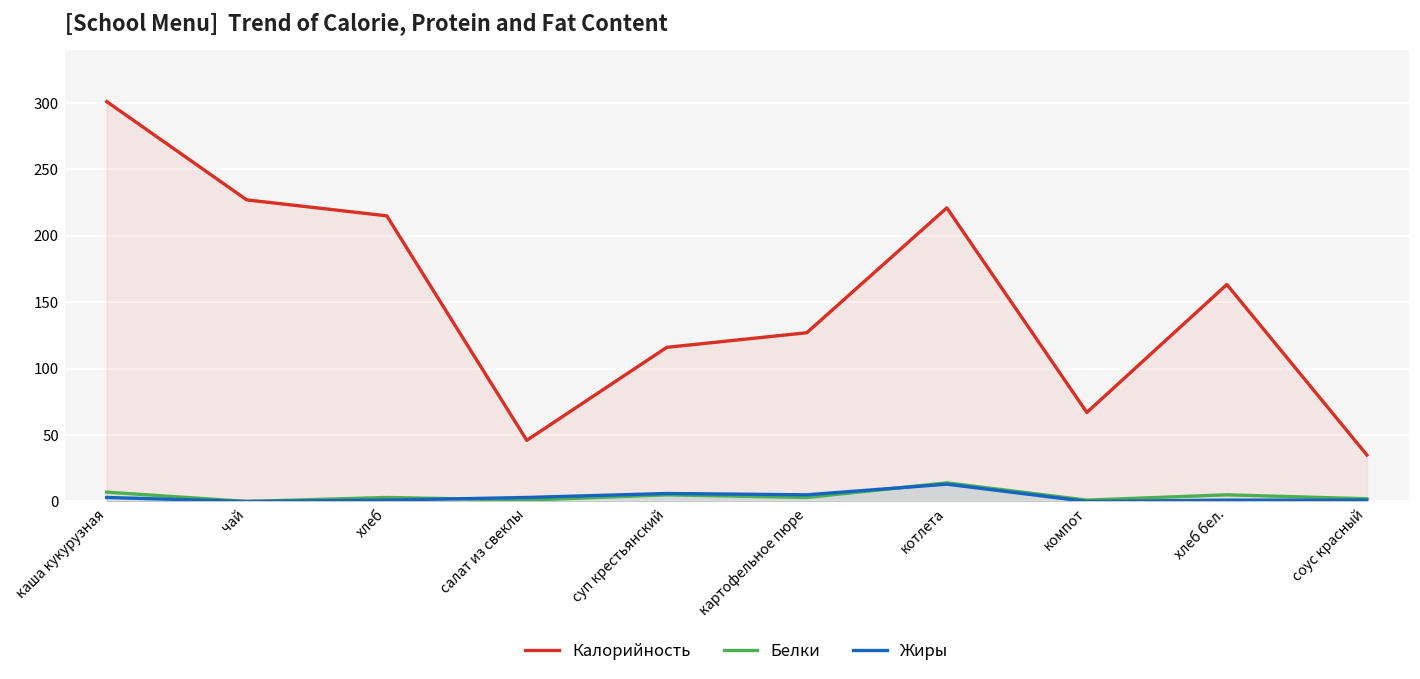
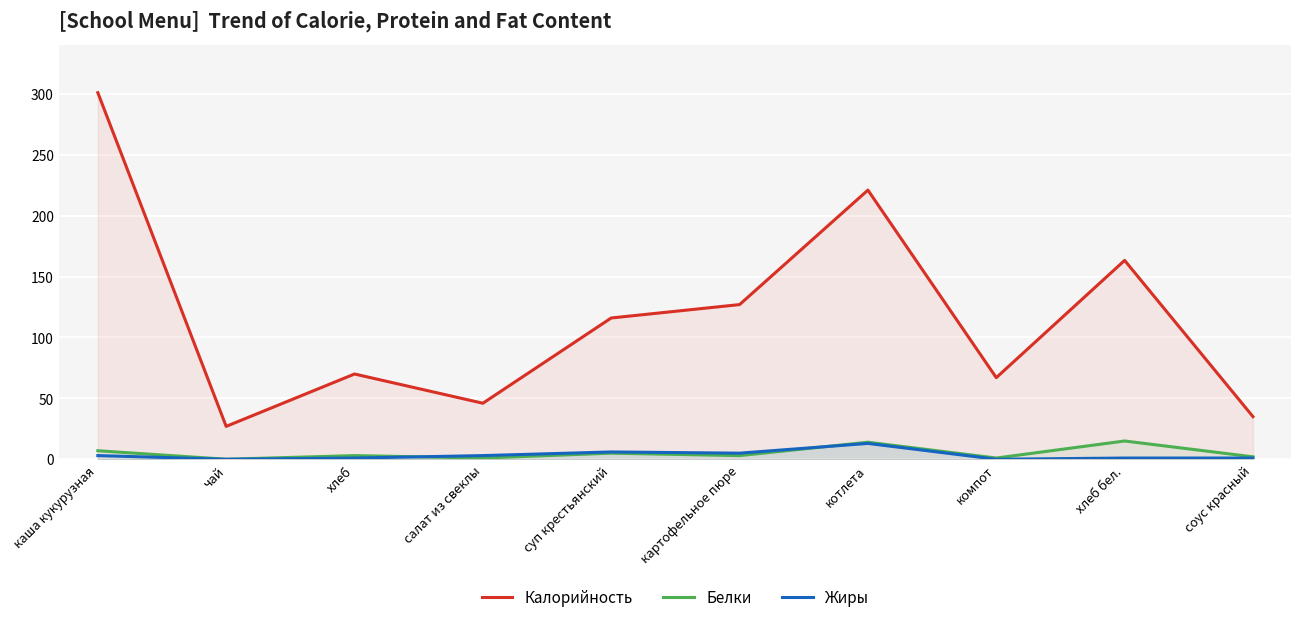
  {
    "Калорийность": {
      "каша кукурузная": 301,
-     "чай": 227,
-     "хлеб": 215,
+     "чай": 27,
+     "хлеб": 70,
      "салат из свеклы": 46,
      "суп крестьянский": 116,
      "картофельное пюре": 127,
      "котлета": 221,
      "компот": 67,
      "хлеб бел.": 163,
      "соус красный": 35
    },
    "Белки": {
      "каша кукурузная": 7,
-     "хлеб бел.": 5
+     "хлеб бел.": 15
    },
    "Жиры": {
      "каша кукурузная": 3,
      "хлеб бел.": 1
    }
  }
